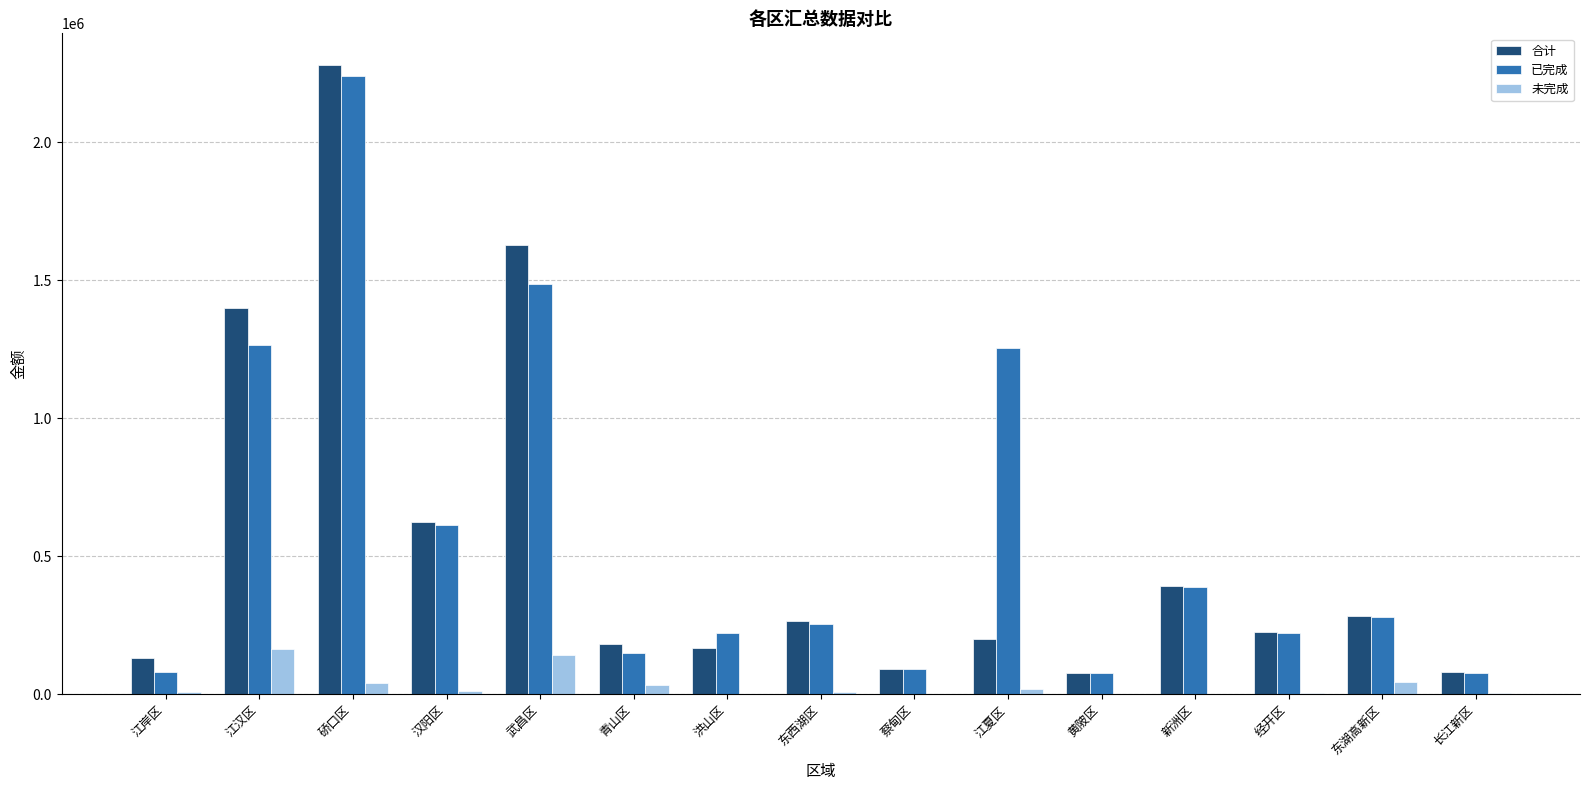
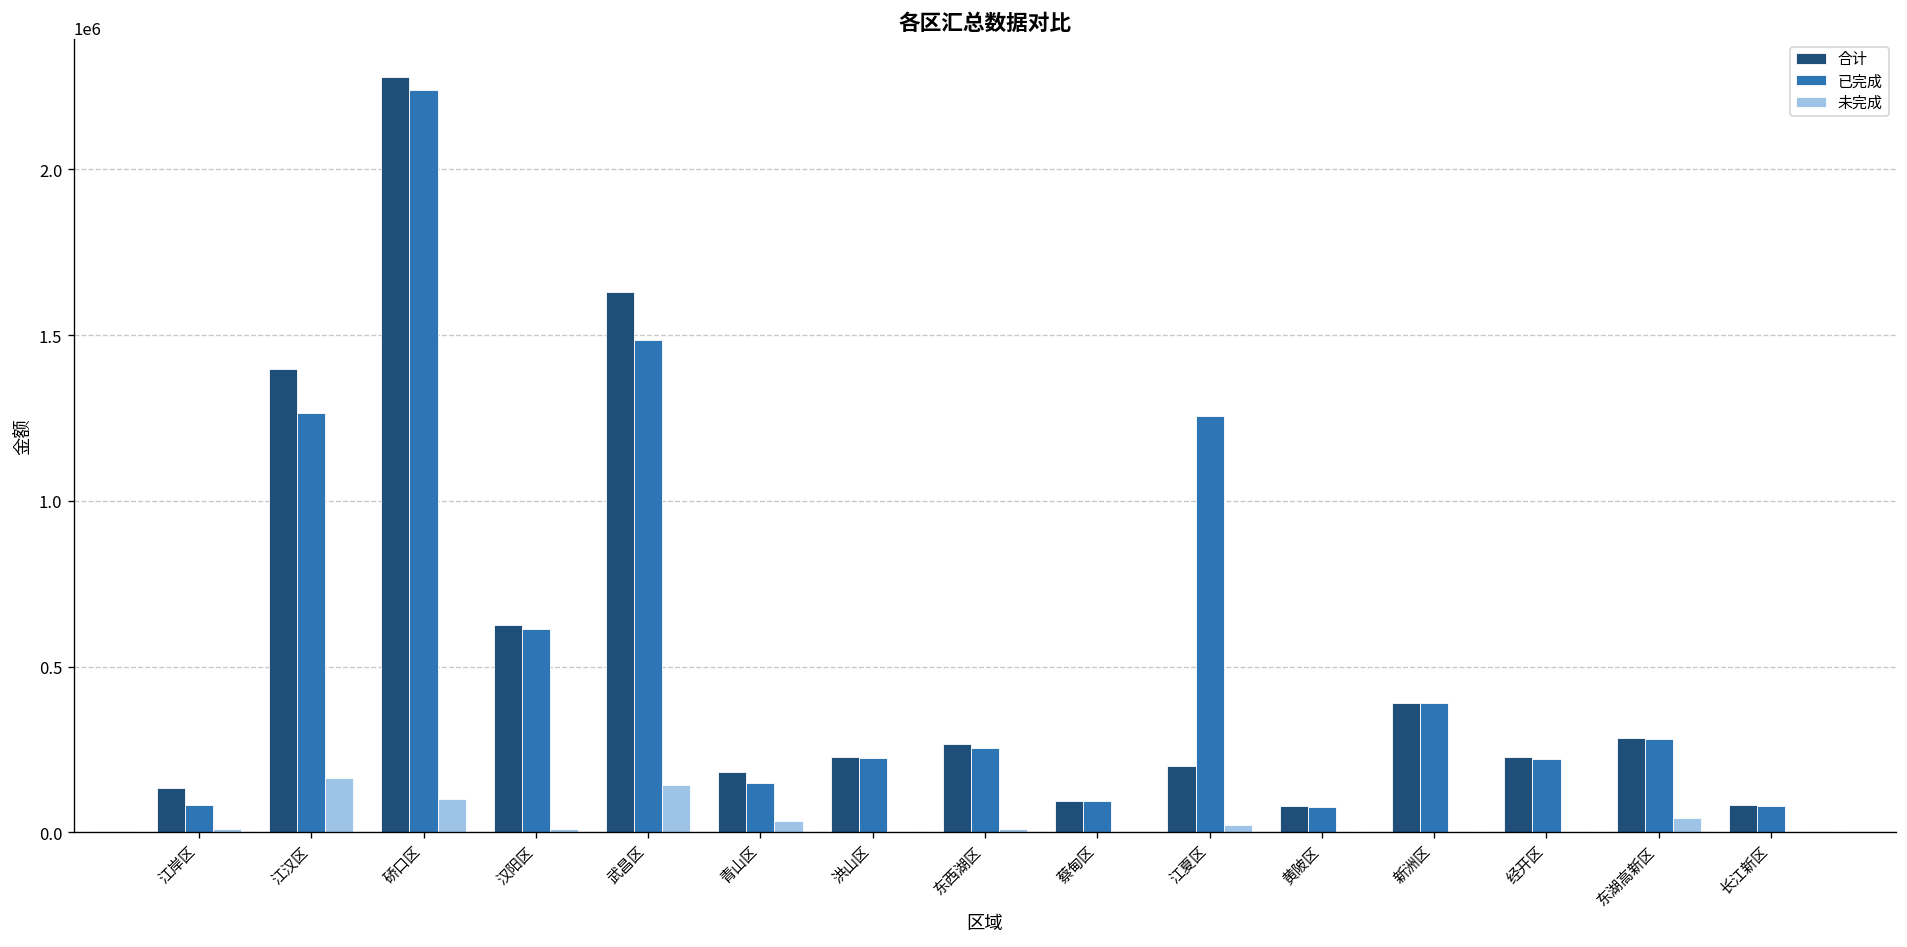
  {
    "合计": {
      "江岸区": 130000,
      "江汉区": 1400000,
      "硚口区": 2280000,
      "汉阳区": 630000,
      "武昌区": 1630000,
      "青山区": 180000,
-     "洪山区": 170000,
+     "洪山区": 230000,
      "东西湖区": 270000,
      "蔡甸区": 90000,
      "江夏区": 200000,
      "黄陂区": 80000,
      "新洲区": 390000,
      "经开区": 230000,
      "东湖高新区": 280000,
      "长江新区": 80000
    },
    "已完成": {
      "江岸区": 80000,
      "江汉区": 1270000,
      "硚口区": 2240000,
      "汉阳区": 610000,
      "武昌区": 1490000,
      "青山区": 150000,
      "洪山区": 220000,
      "东西湖区": 260000,
      "蔡甸区": 90000,
      "江夏区": 1260000,
      "黄陂区": 80000,
      "新洲区": 390000,
      "经开区": 220000,
      "东湖高新区": 280000,
      "长江新区": 80000
    },
    "未完成": {
      "江岸区": 10000,
      "江汉区": 160000,
-     "硚口区": 40000,
+     "硚口区": 100000,
      "汉阳区": 10000,
      "武昌区": 140000,
      "青山区": 30000,
      "东西湖区": 10000,
      "蔡甸区": 0,
      "江夏区": 20000,
      "东湖高新区": 40000
    }
  }
